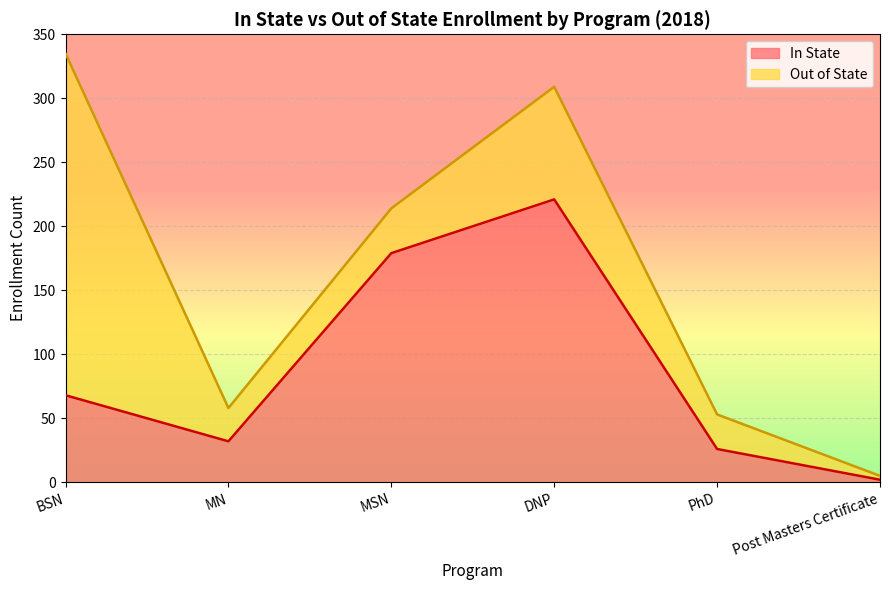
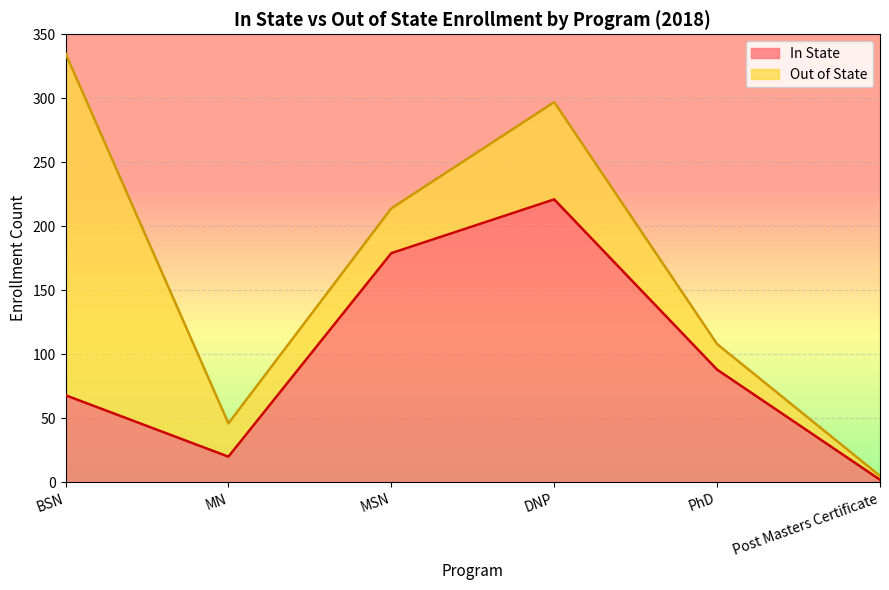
  {
    "In State": {
      "BSN": 68,
-     "MN": 32,
+     "MN": 20,
      "MSN": 179,
      "DNP": 221,
-     "PhD": 26,
+     "PhD": 88,
      "Post Masters Certificate": 2
    },
    "Out of State": {
      "BSN": 267,
      "MN": 26,
      "MSN": 35,
-     "DNP": 88,
-     "PhD": 27,
+     "DNP": 76,
+     "PhD": 20,
      "Post Masters Certificate": 3
    }
  }
